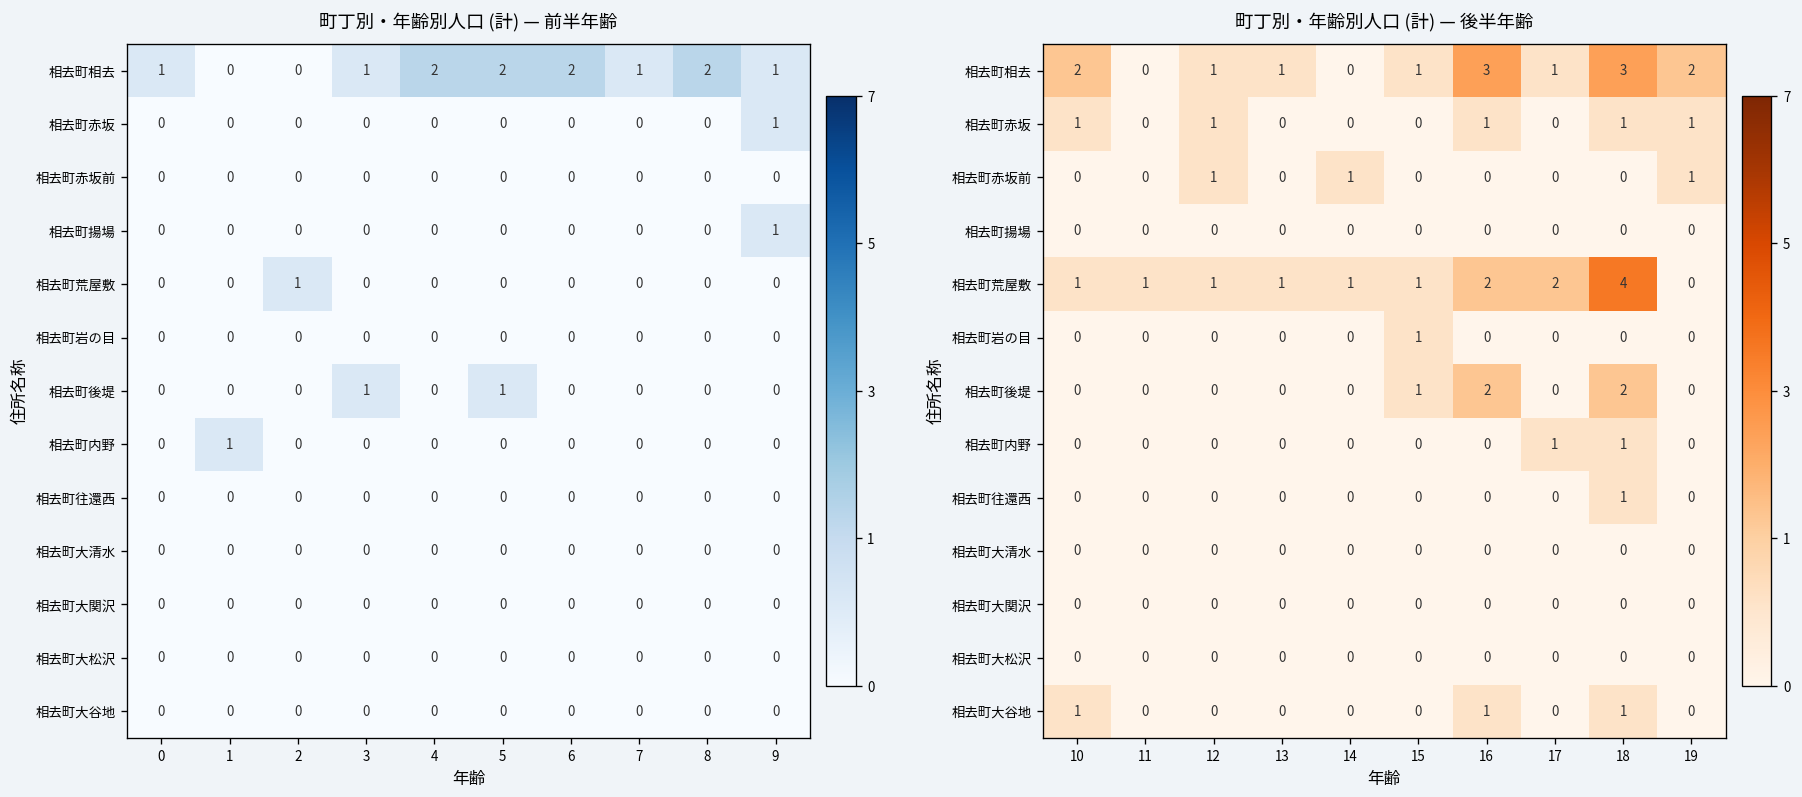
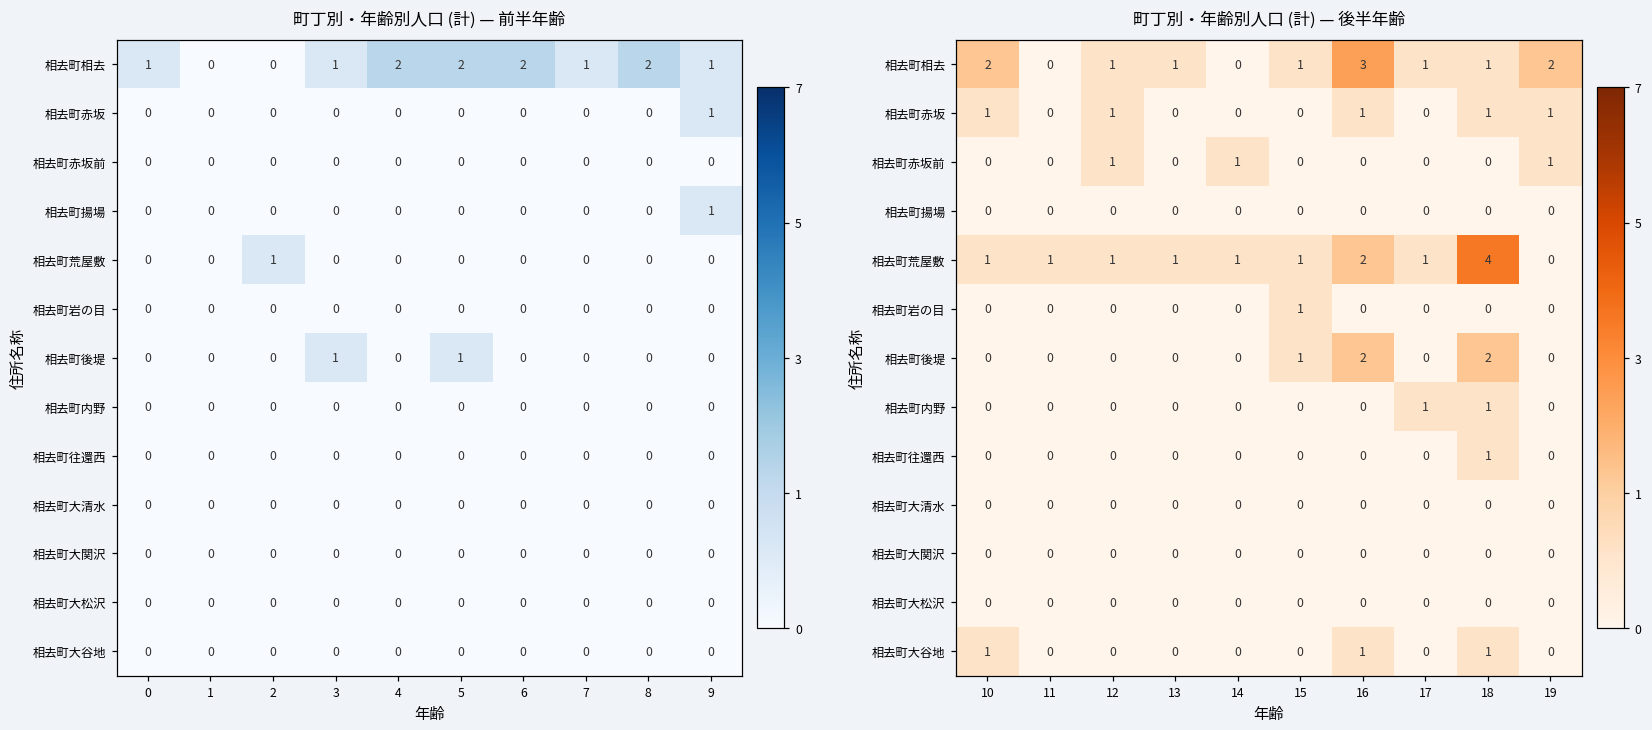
  {
    "町丁別・年齢別人口 (計) — 前半年齢": {
      "相去町内野": {
        "0": 0,
-       "1": 1,
+       "1": 0,
        "2": 0,
        "3": 0,
        "4": 0,
        "5": 0,
        "6": 0,
        "7": 0,
        "8": 0,
        "9": 0
      }
    },
    "町丁別・年齢別人口 (計) — 後半年齢": {
      "相去町相去": {
        "10": 2,
        "11": 0,
        "12": 1,
        "13": 1,
        "14": 0,
        "15": 1,
        "16": 3,
        "17": 1,
-       "18": 3,
+       "18": 1,
        "19": 2
      },
      "相去町荒屋敷": {
        "10": 1,
        "11": 1,
        "12": 1,
        "13": 1,
        "14": 1,
        "15": 1,
        "16": 2,
-       "17": 2,
+       "17": 1,
        "18": 4,
        "19": 0
      }
    }
  }
